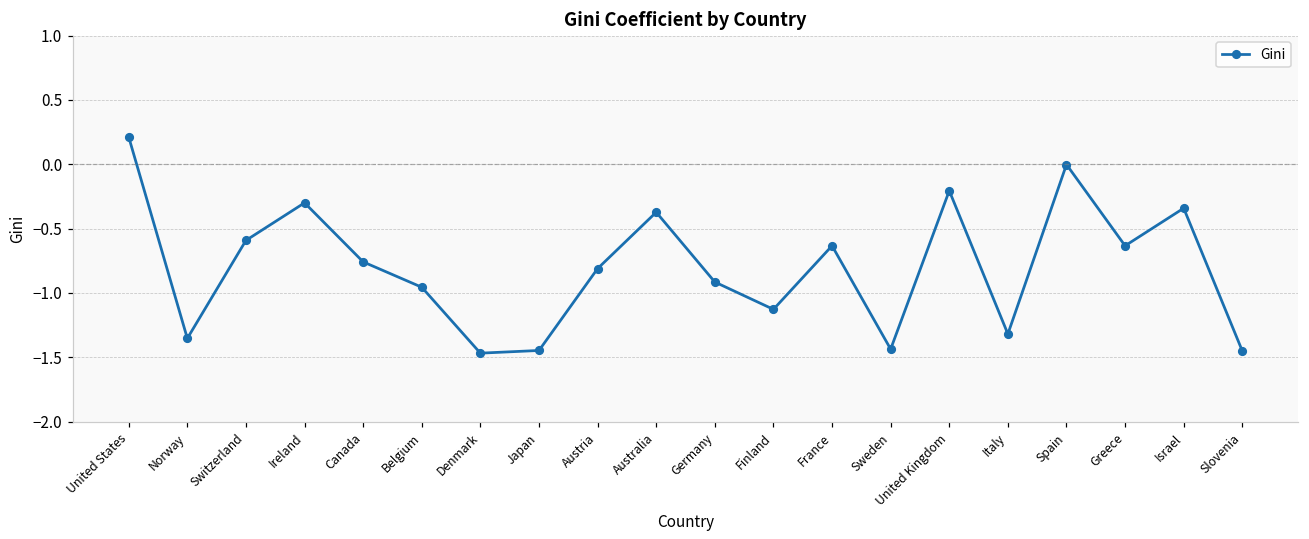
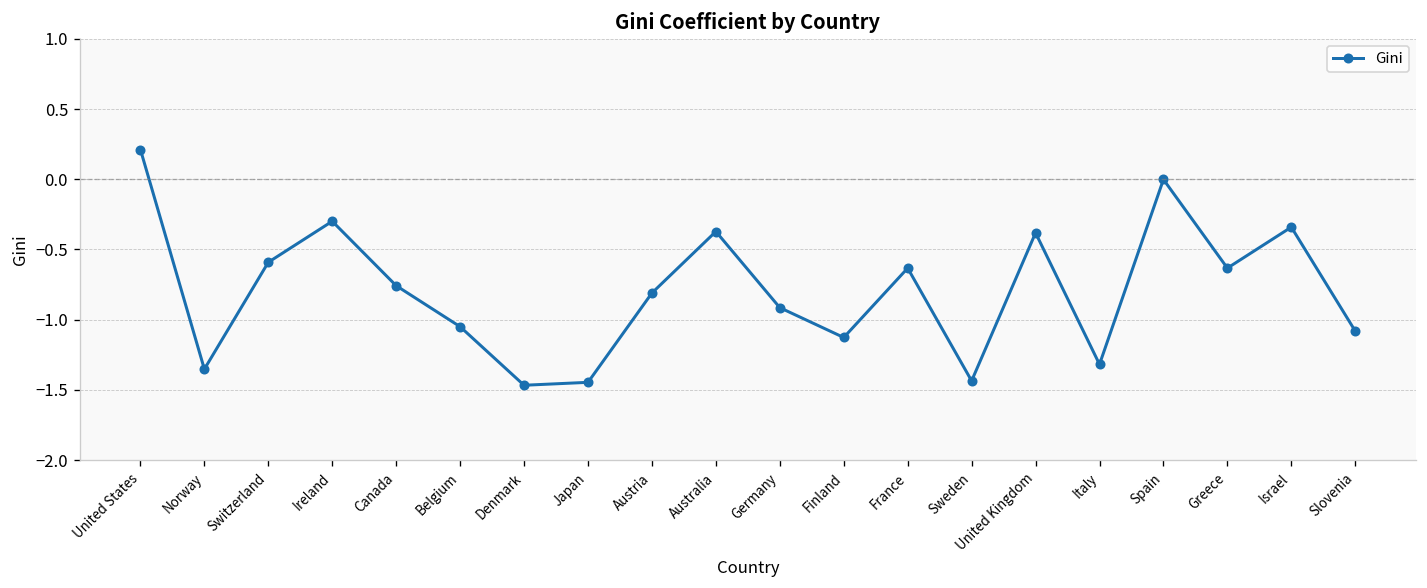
  {
    "United States": 0.21,
    "Norway": -1.35,
    "Switzerland": -0.59,
    "Ireland": -0.30,
    "Canada": -0.76,
-   "Belgium": -0.96,
+   "Belgium": -1.05,
    "Denmark": -1.47,
    "Japan": -1.45,
    "Austria": -0.81,
    "Australia": -0.37,
    "Germany": -0.91,
    "Finland": -1.13,
    "France": -0.63,
    "Sweden": -1.44,
-   "United Kingdom": -0.21,
+   "United Kingdom": -0.38,
    "Italy": -1.32,
    "Spain": 0.00,
    "Greece": -0.63,
    "Israel": -0.34,
-   "Slovenia": -1.45
+   "Slovenia": -1.08
  }
